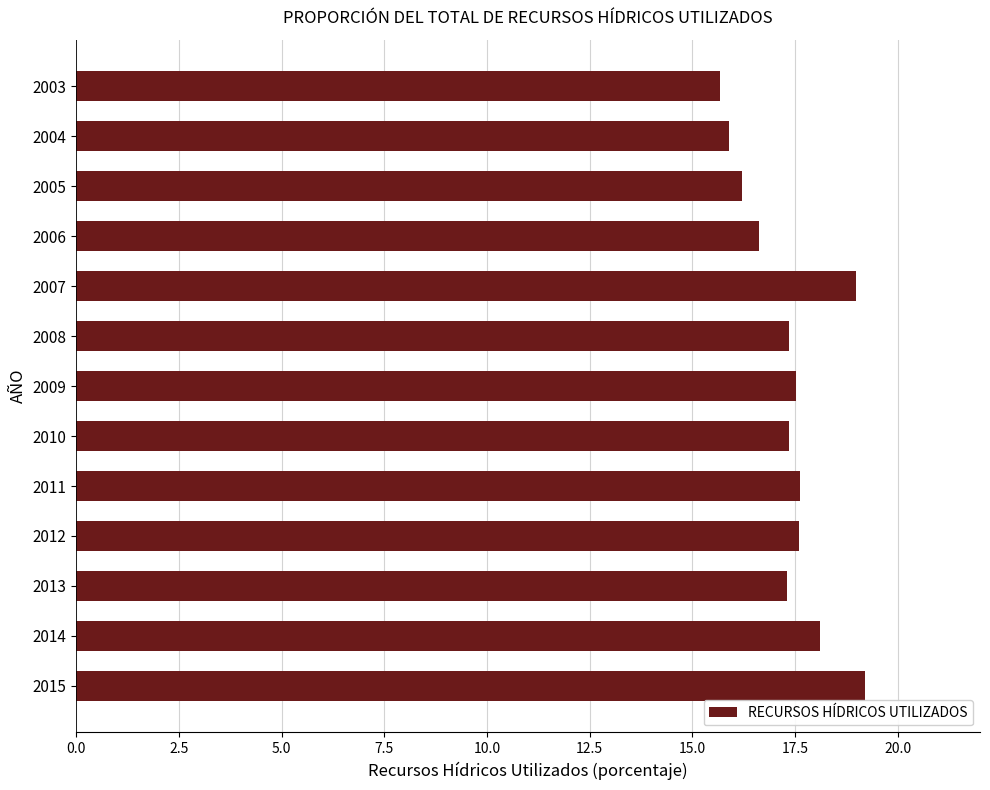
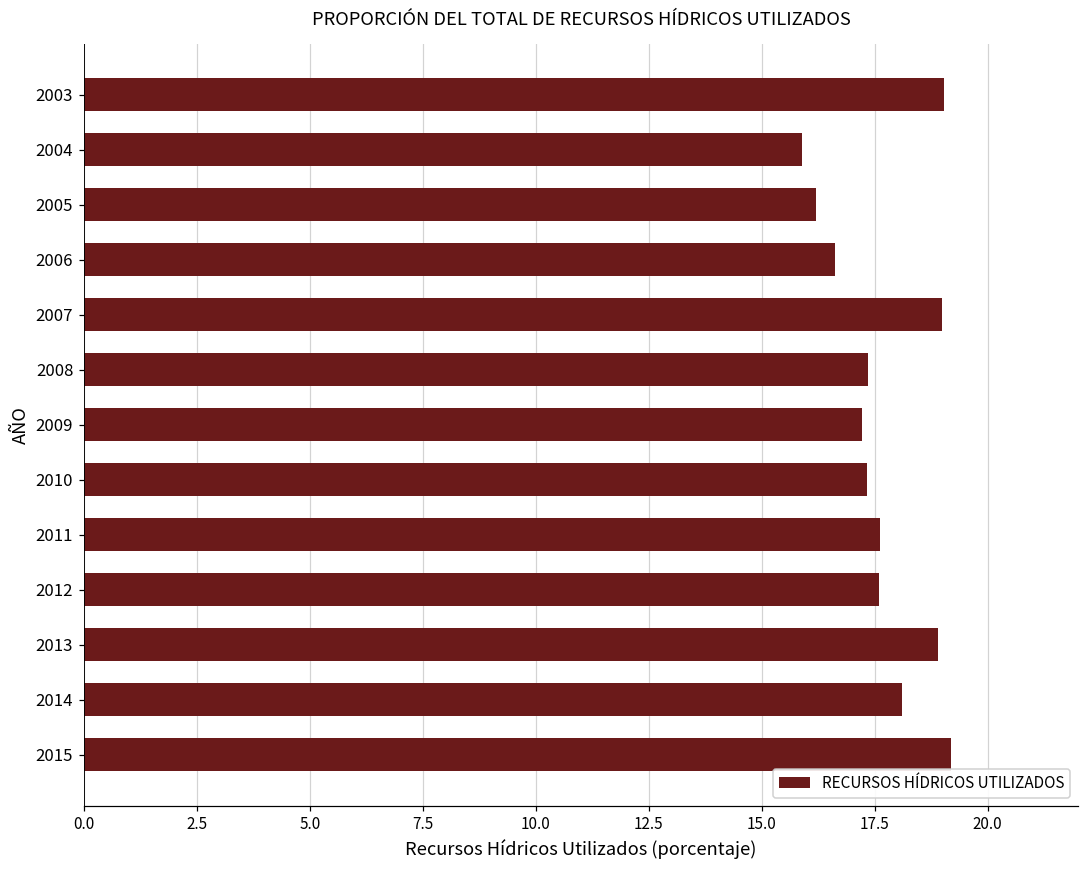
  {
-   "2003": 15.7,
+   "2003": 19.0,
    "2004": 15.9,
    "2005": 16.2,
    "2006": 16.6,
    "2007": 19.0,
    "2008": 17.4,
-   "2009": 17.5,
+   "2009": 17.2,
    "2010": 17.3,
    "2011": 17.6,
    "2012": 17.6,
-   "2013": 17.3,
+   "2013": 18.9,
    "2014": 18.1,
    "2015": 19.2
  }
